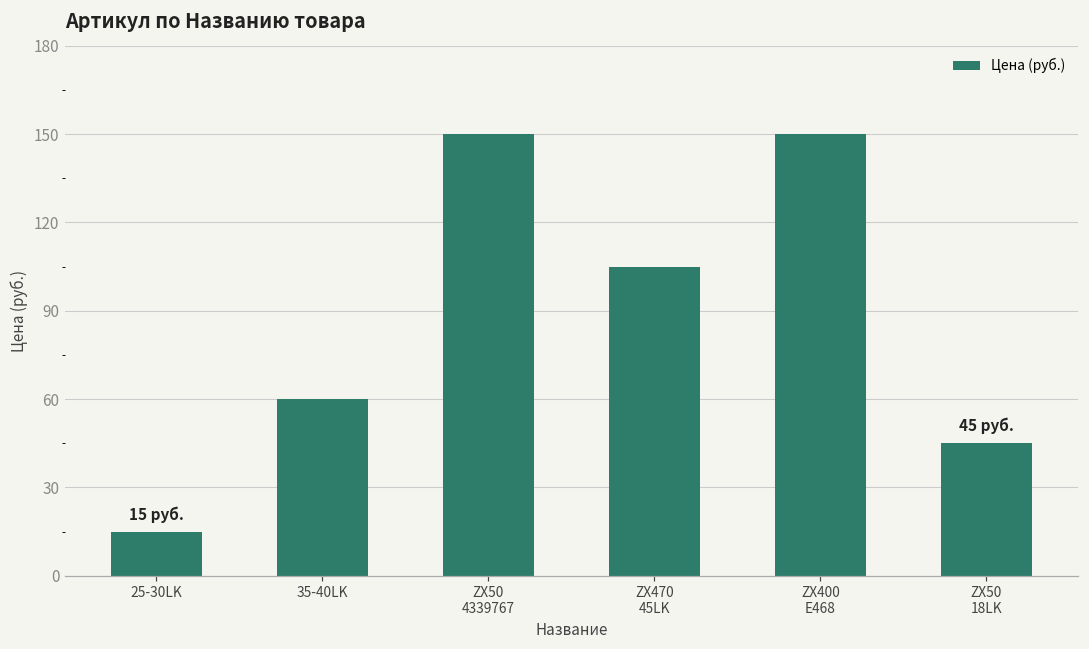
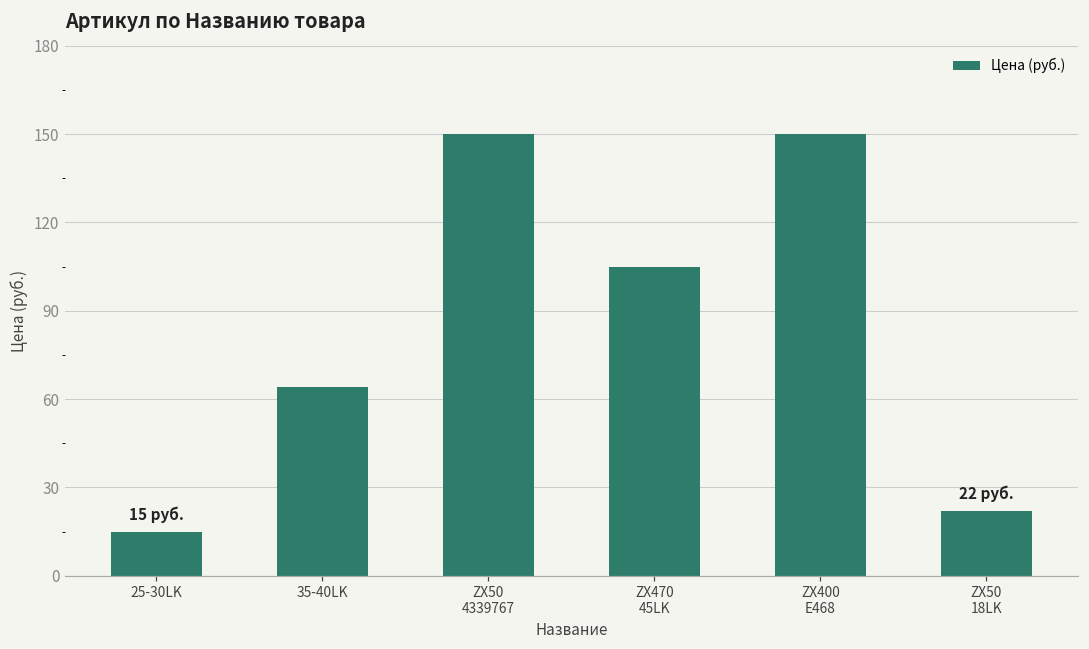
  {
    "25-30LK": 15,
-   "35-40LK": 60,
-   "ZX50 18LK": 45
+   "35-40LK": 64,
+   "ZX50 18LK": 22
  }
